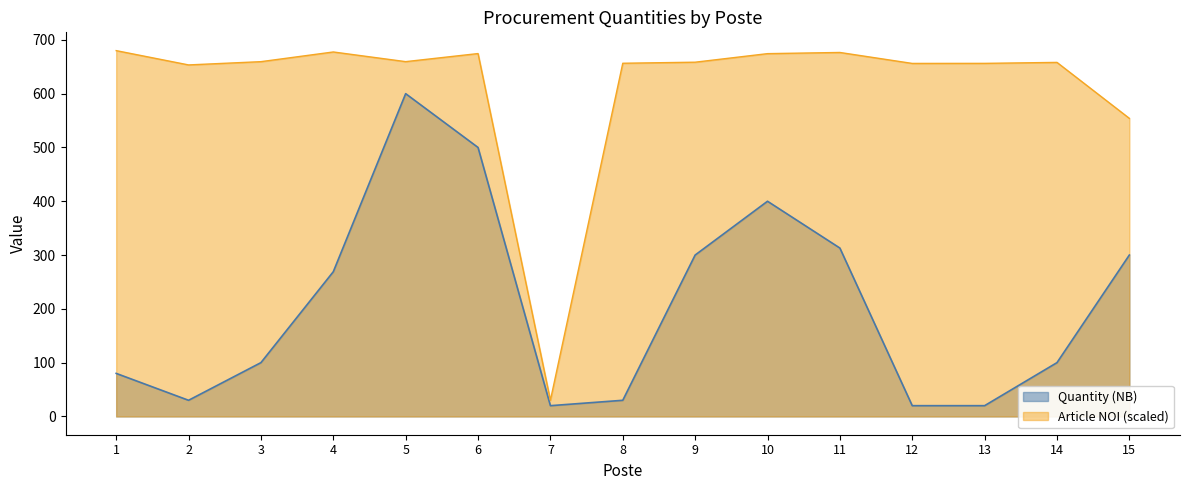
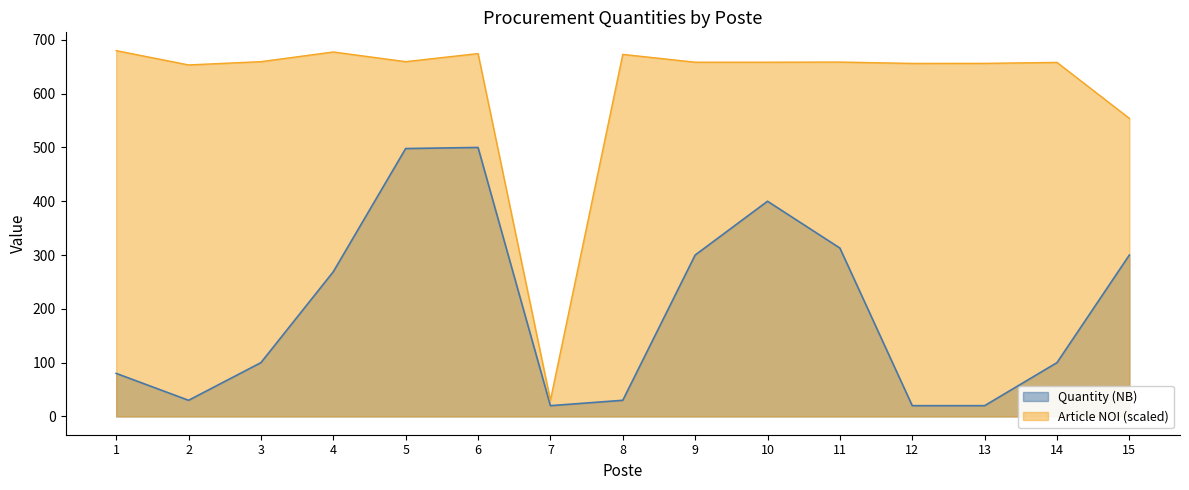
  {
    "Quantity (NB)": {
      "1": 80,
      "2": 30,
      "3": 100,
      "4": 270,
-     "5": 600,
+     "5": 500,
      "6": 500,
      "7": 20,
      "8": 30,
      "9": 300,
      "10": 400,
      "11": 310,
      "12": 20,
      "13": 20,
      "14": 100,
      "15": 300
    },
    "Article NOI (scaled)": {
      "1": 680,
      "2": 650,
      "3": 660,
      "4": 680,
      "5": 660,
      "6": 670,
      "7": 30,
-     "8": 660,
+     "8": 670,
      "9": 660,
-     "10": 670,
-     "11": 680,
+     "10": 660,
+     "11": 660,
      "12": 660,
      "13": 660,
      "14": 660,
      "15": 550
    }
  }
